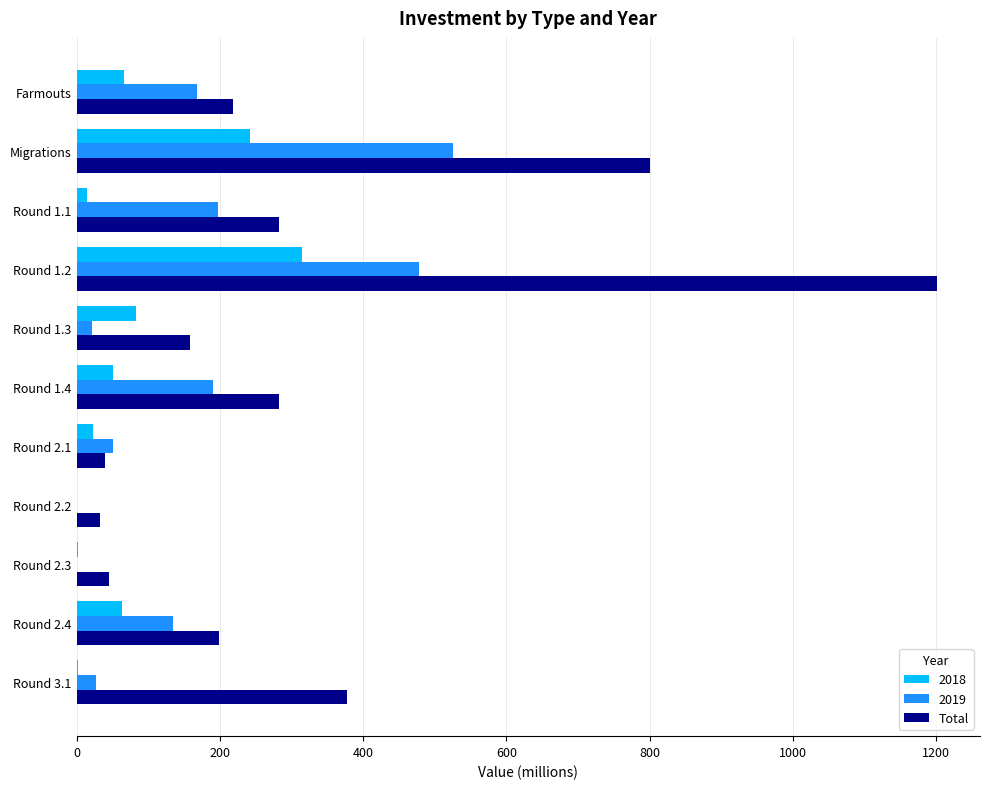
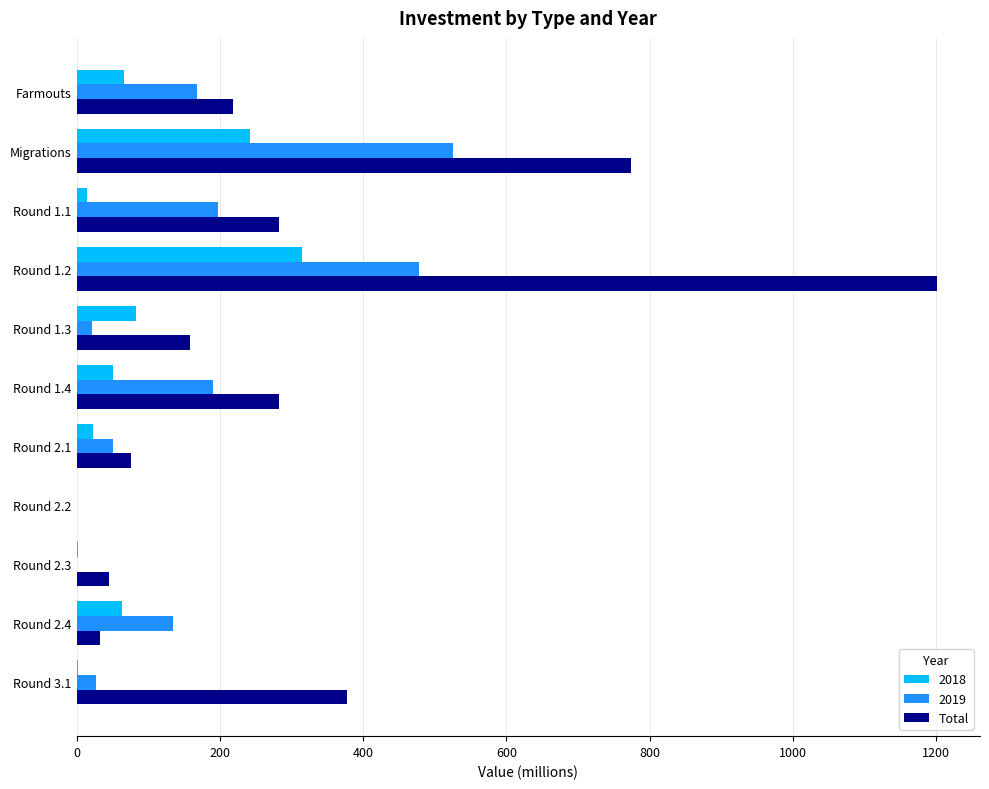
  {
    "Total": {
      "Farmouts": 220,
-     "Migrations": 800,
+     "Migrations": 770,
      "Round 1.1": 280,
      "Round 1.2": 1200,
      "Round 1.3": 160,
      "Round 1.4": 280,
-     "Round 2.1": 40,
-     "Round 2.2": 30,
+     "Round 2.1": 80,
+     "Round 2.2": 0,
      "Round 2.3": 50,
-     "Round 2.4": 200,
+     "Round 2.4": 30,
      "Round 3.1": 380
    }
  }
